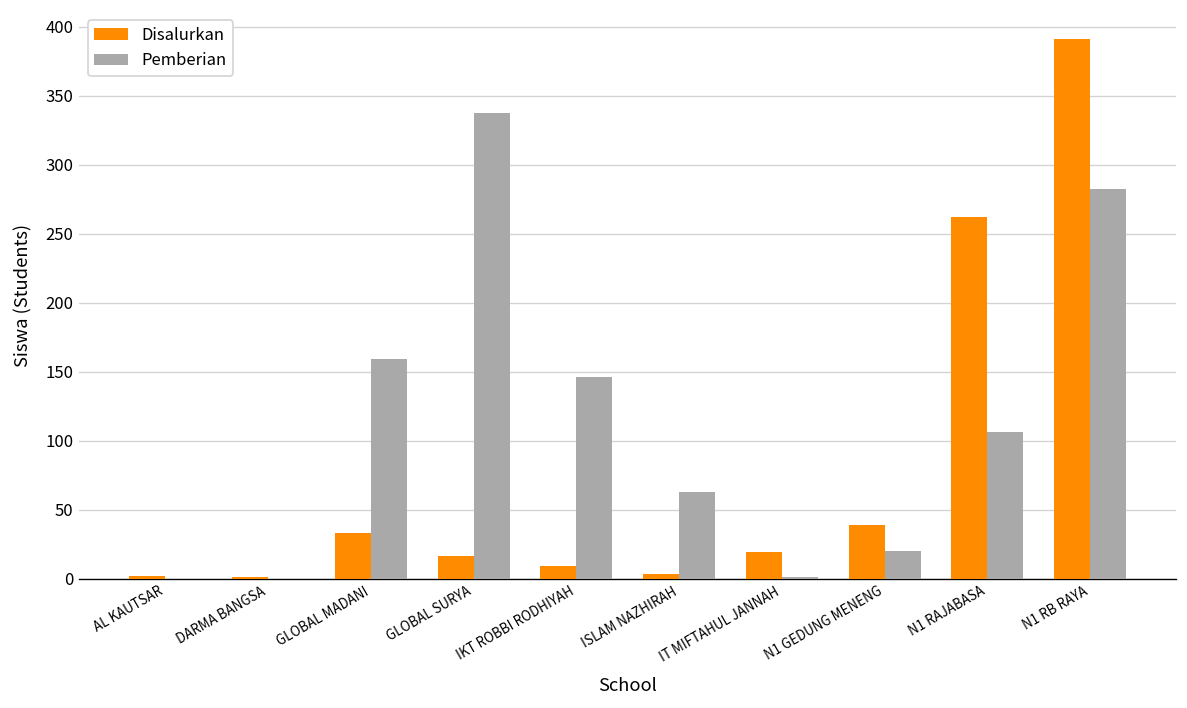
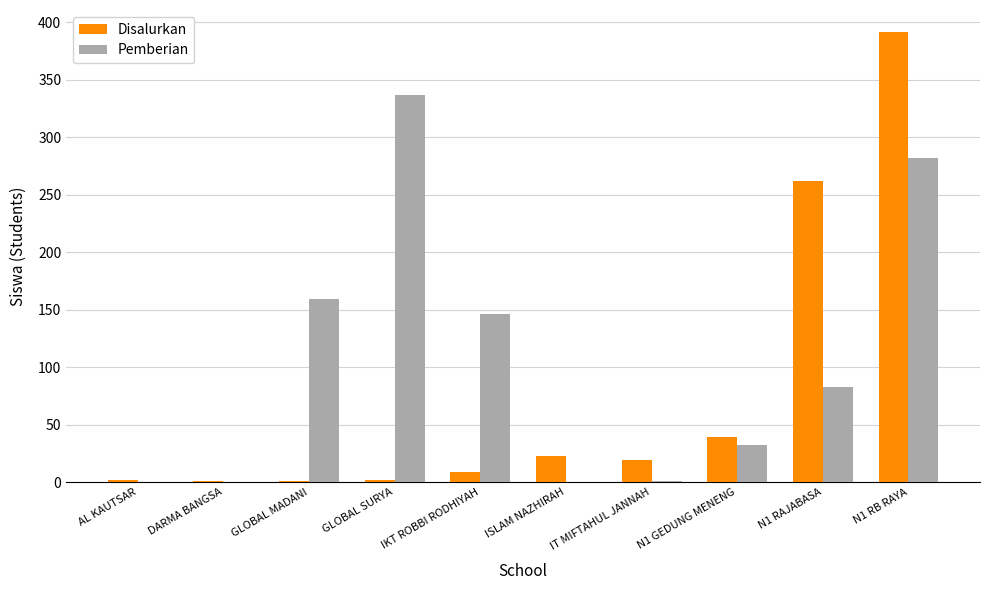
  {
    "Disalurkan": {
-     "GLOBAL MADANI": 33,
-     "GLOBAL SURYA": 16,
+     "GLOBAL MADANI": 1,
+     "GLOBAL SURYA": 2,
      "IKT ROBBI RODHIYAH": 9,
-     "ISLAM NAZHIRAH": 3,
+     "ISLAM NAZHIRAH": 23,
      "IT MIFTAHUL JANNAH": 19,
      "N1 GEDUNG MENENG": 39,
      "N1 RAJABASA": 262,
      "N1 RB RAYA": 391
    },
    "Pemberian": {
      "AL KAUTSAR": 0,
      "DARMA BANGSA": 0,
      "GLOBAL MADANI": 159,
      "GLOBAL SURYA": 337,
      "IKT ROBBI RODHIYAH": 146,
-     "ISLAM NAZHIRAH": 63,
-     "N1 GEDUNG MENENG": 20,
-     "N1 RAJABASA": 106,
+     "ISLAM NAZHIRAH": 0,
+     "N1 GEDUNG MENENG": 32,
+     "N1 RAJABASA": 83,
      "N1 RB RAYA": 282
    }
  }
